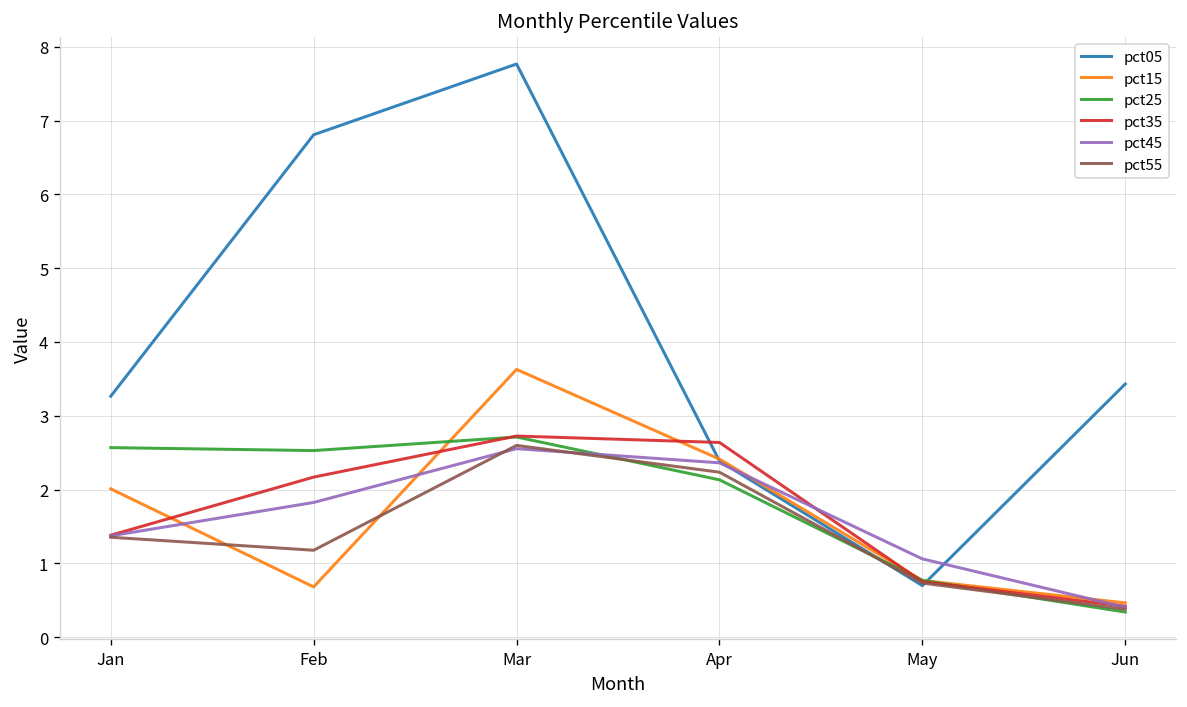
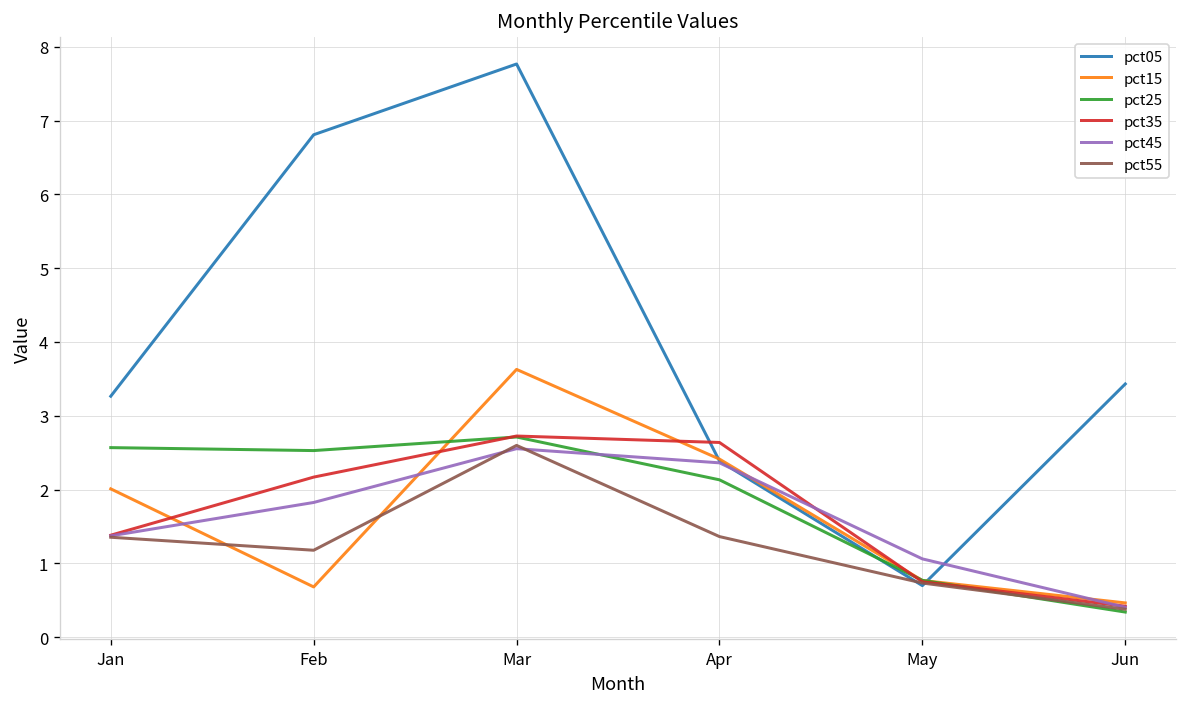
  {
    "pct05": {
      "Jan": 3.3,
      "Feb": 6.8,
      "Mar": 7.8,
      "Jun": 3.4
    },
    "pct15": {
      "Jan": 2.0,
      "Feb": 0.7,
      "Mar": 3.6,
      "Jun": 0.5
    },
    "pct25": {
      "Jan": 2.6,
      "Feb": 2.5,
      "Apr": 2.1
    },
    "pct35": {
      "Feb": 2.2,
      "Apr": 2.6
    },
    "pct45": {
      "Feb": 1.8,
      "Mar": 2.6,
      "May": 1.1
    },
    "pct55": {
      "Feb": 1.2,
      "Mar": 2.6,
-     "Apr": 2.2
+     "Apr": 1.4
    }
  }
